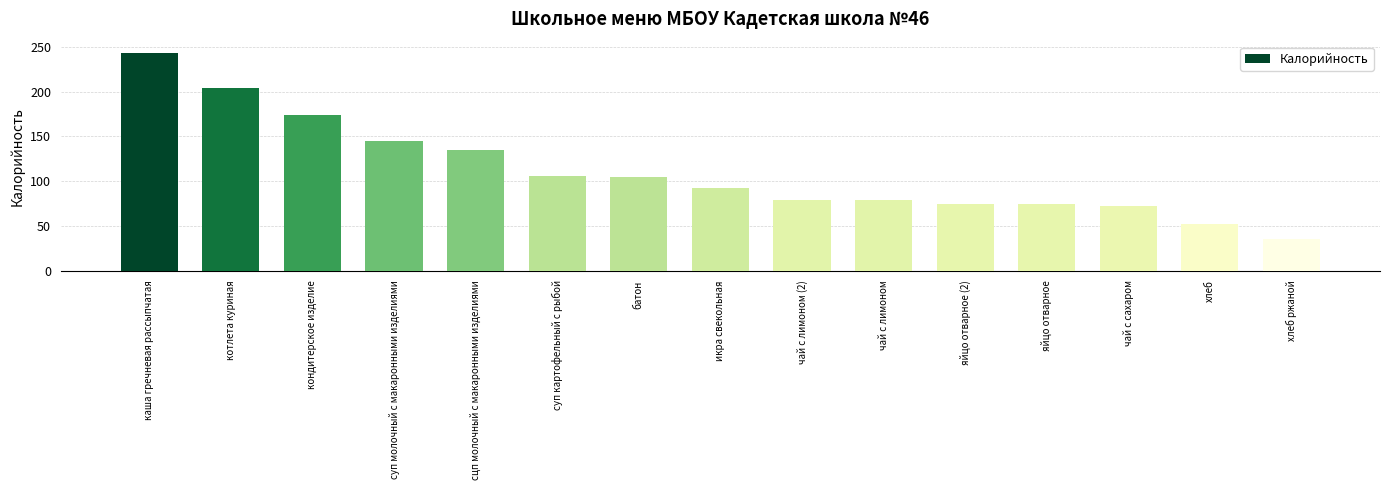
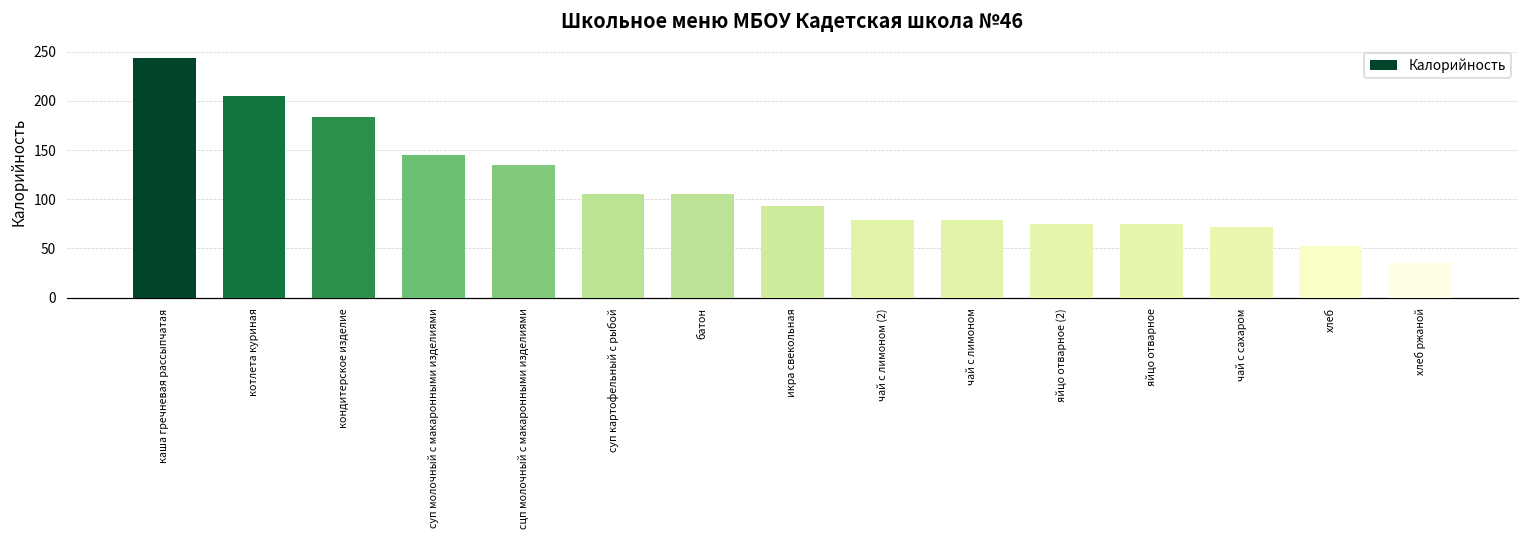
  {
    "каша гречневая рассыпчатая": 240,
    "котлета куриная": 200,
-   "кондитерское изделие": 170,
+   "кондитерское изделие": 180,
    "суп молочный с макаронными изделиями": 140,
    "сцп молочный с макаронными изделиями": 140,
    "суп картофельный с рыбой": 110,
    "батон": 100,
    "икра свекольная": 90,
    "чай с лимоном (2)": 80,
    "чай с лимоном": 80,
    "яйцо отварное (2)": 70,
    "яйцо отварное": 70,
    "чай с сахаром": 70,
    "хлеб": 50,
    "хлеб ржаной": 30
  }
